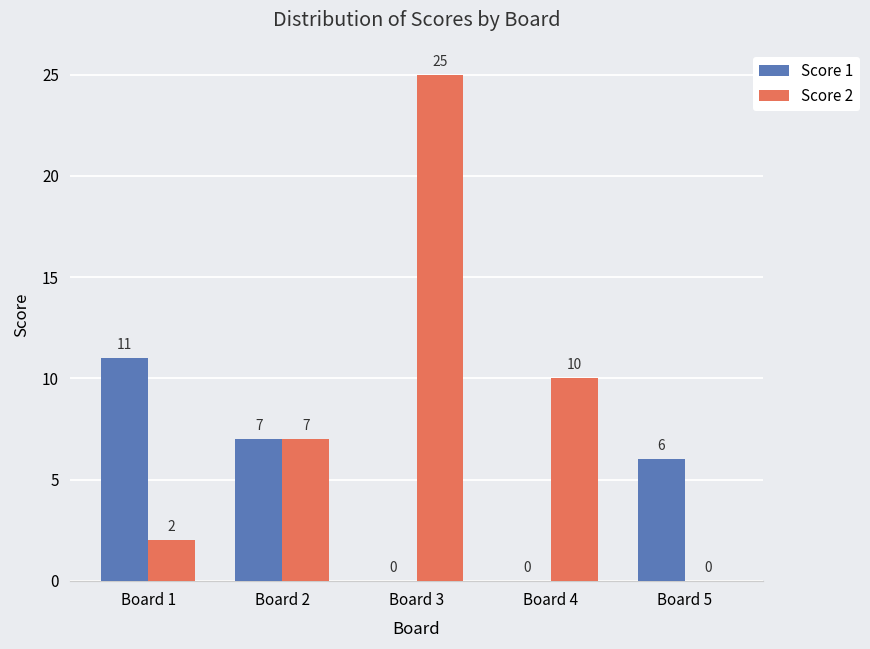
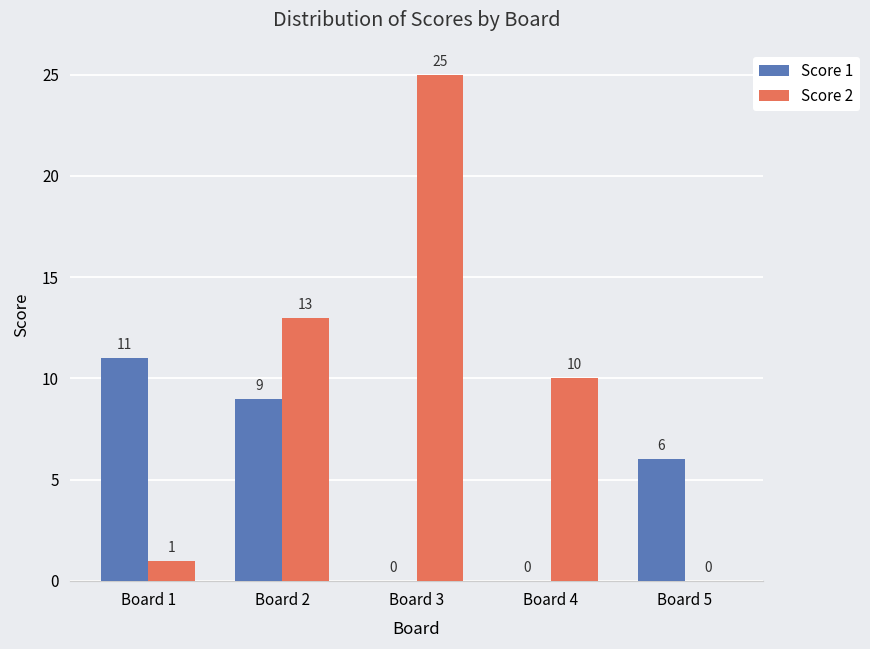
  {
    "Score 1": {
      "Board 1": 11,
-     "Board 2": 7,
+     "Board 2": 9,
      "Board 3": 0,
      "Board 4": 0,
      "Board 5": 6
    },
    "Score 2": {
-     "Board 1": 2,
-     "Board 2": 7,
+     "Board 1": 1,
+     "Board 2": 13,
      "Board 3": 25,
      "Board 4": 10,
      "Board 5": 0
    }
  }
